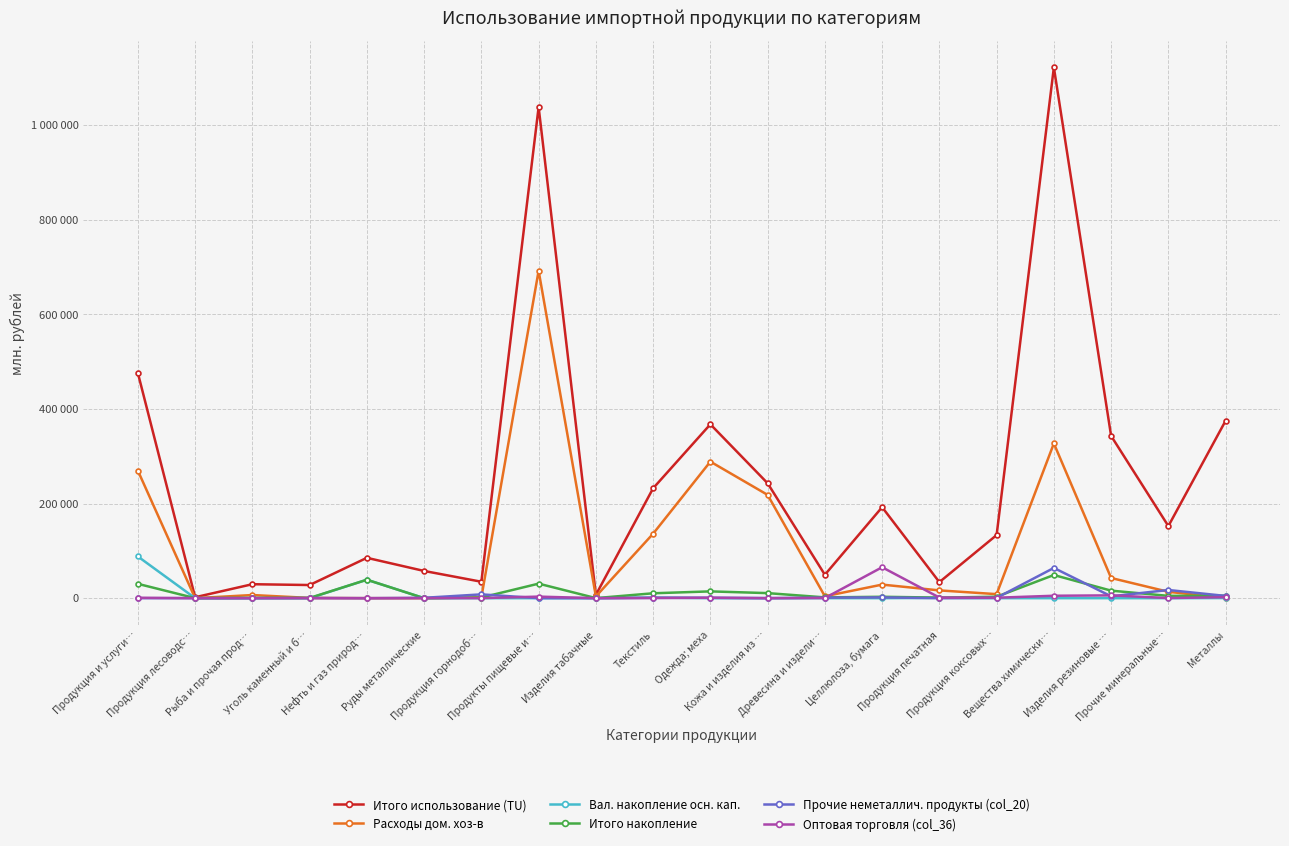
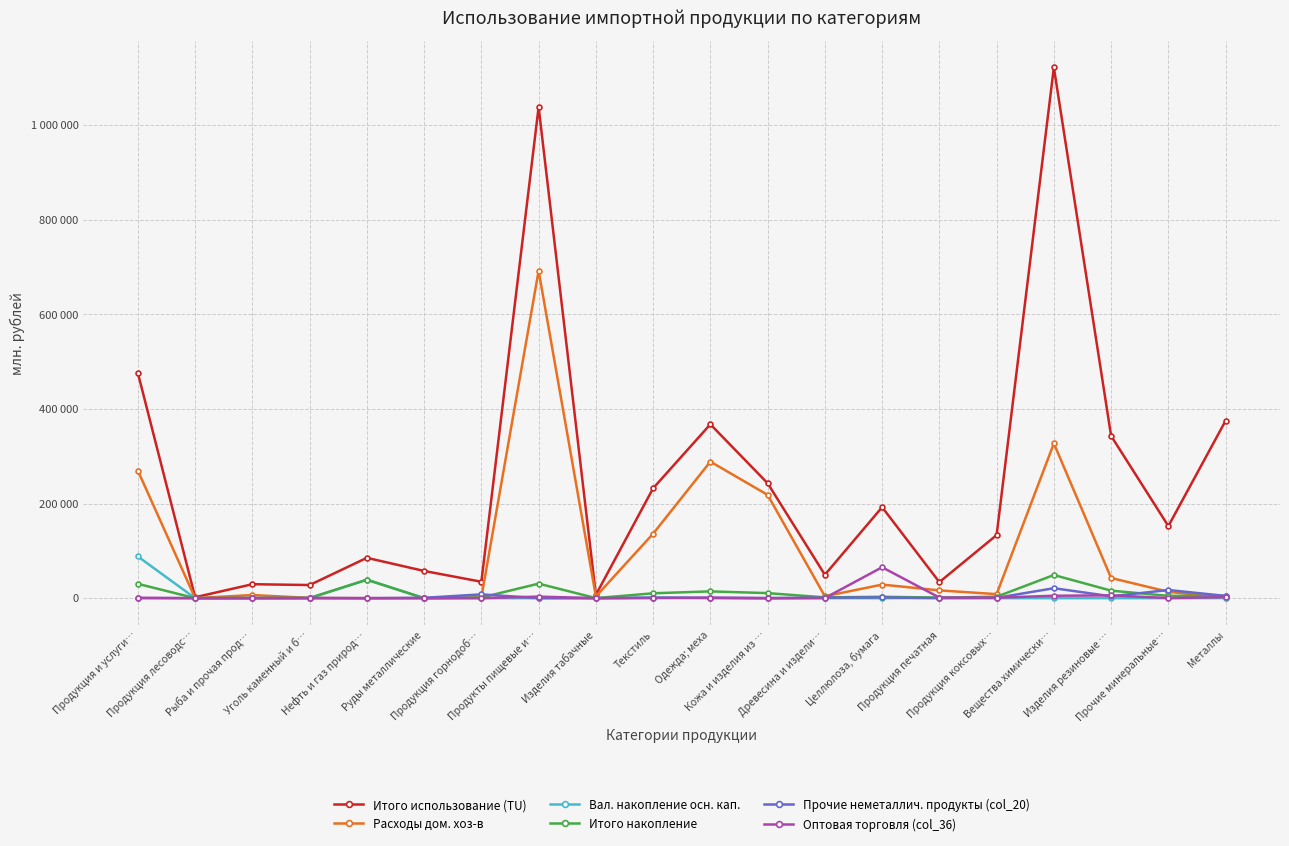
  {
    "Итого использование (TU)": {
      "Продукция и услуги…": 480000,
      "Рыба и прочая прод…": 30000,
      "Уголь каменный и б…": 30000,
      "Нефть и газ природ…": 90000,
      "Руды металлические": 60000,
      "Продукция горнодоб…": 30000,
      "Продукты пищевые и…": 1040000,
      "Текстиль": 230000,
      "Одежда; меха": 370000,
      "Кожа и изделия из …": 240000,
      "Древесина и издели…": 50000,
      "Целлюлоза, бумага": 190000,
      "Продукция печатная": 30000,
      "Продукция коксовых…": 130000,
      "Вещества химически…": 1120000,
      "Изделия резиновые …": 340000,
      "Прочие минеральные…": 150000,
      "Металлы": 380000
    },
    "Расходы дом. хоз-в": {
      "Продукция и услуги…": 270000,
      "Рыба и прочая прод…": 10000,
      "Продукты пищевые и…": 690000,
      "Текстиль": 140000,
      "Одежда; меха": 290000,
      "Кожа и изделия из …": 220000,
      "Целлюлоза, бумага": 30000,
      "Продукция печатная": 20000,
      "Продукция коксовых…": 10000,
      "Вещества химически…": 330000,
      "Изделия резиновые …": 40000
    },
    "Вал. накопление осн. кап.": {
      "Продукция и услуги…": 90000
    },
    "Итого накопление": {
      "Продукция и услуги…": 30000,
      "Продукты пищевые и…": 30000,
      "Текстиль": 10000,
      "Одежда; меха": 10000,
      "Кожа и изделия из …": 10000,
      "Вещества химически…": 50000,
      "Изделия резиновые …": 20000
    },
    "Прочие неметаллич. продукты (col_20)": {
      "Продукция горнодоб…": 10000,
-     "Вещества химически…": 60000
+     "Вещества химически…": 20000
    },
    "Оптовая торговля (col_36)": {
      "Целлюлоза, бумага": 70000
    }
  }
